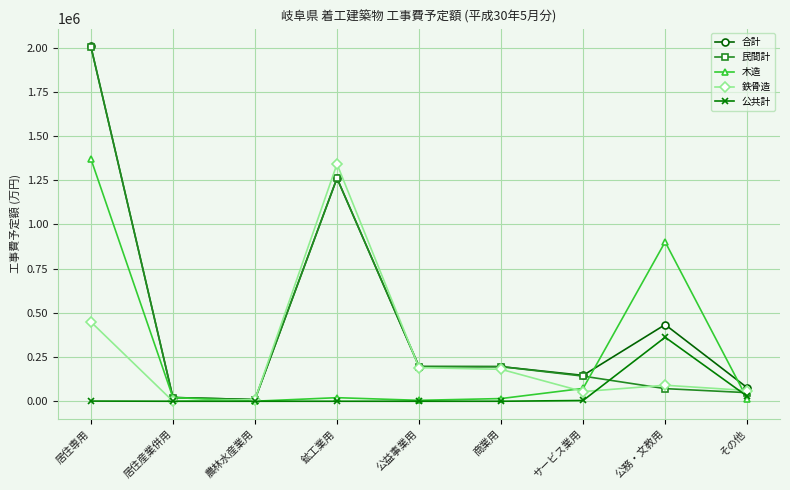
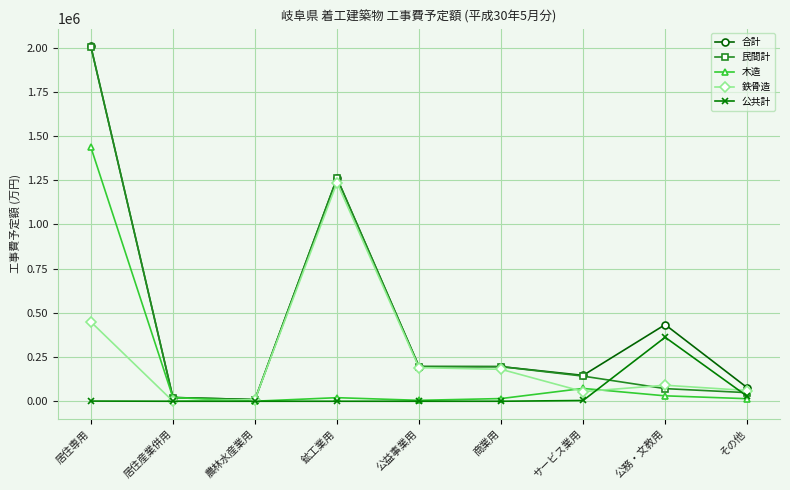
  {
    "木造": {
-     "居住専用": 1370000,
+     "居住専用": 1440000,
      "鉱工業用": 20000,
      "商業用": 20000,
      "サービス業用": 70000,
-     "公務・文教用": 900000
+     "公務・文教用": 30000
    },
    "鉄骨造": {
      "居住専用": 450000,
-     "鉱工業用": 1340000,
+     "鉱工業用": 1240000,
      "商業用": 180000,
      "サービス業用": 50000,
      "公務・文教用": 90000
    }
  }
